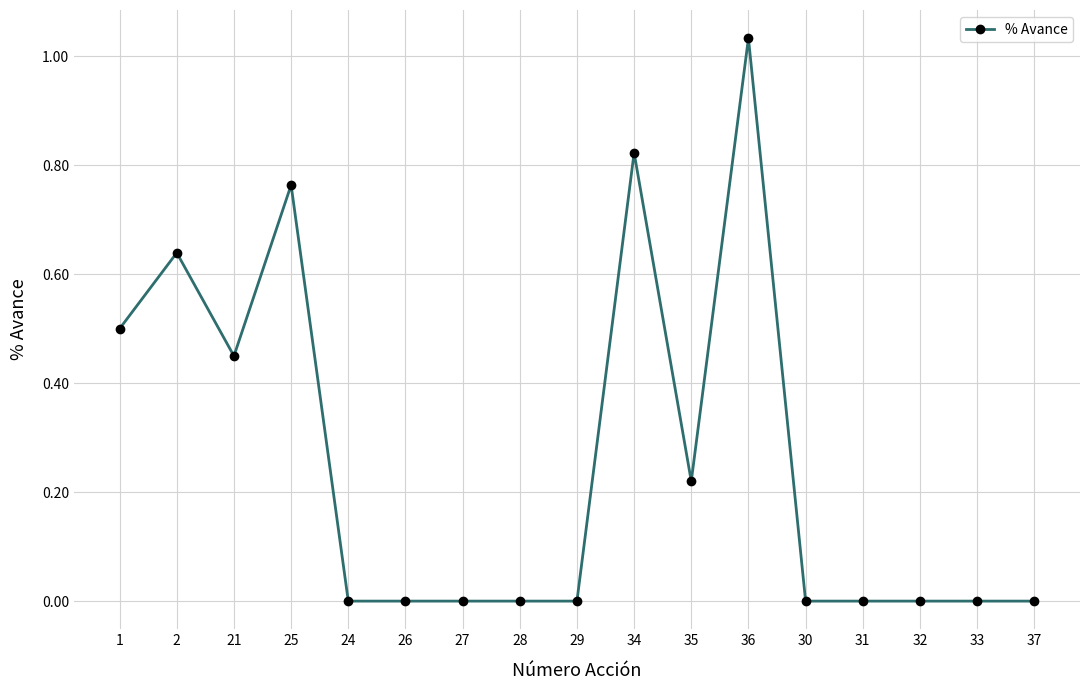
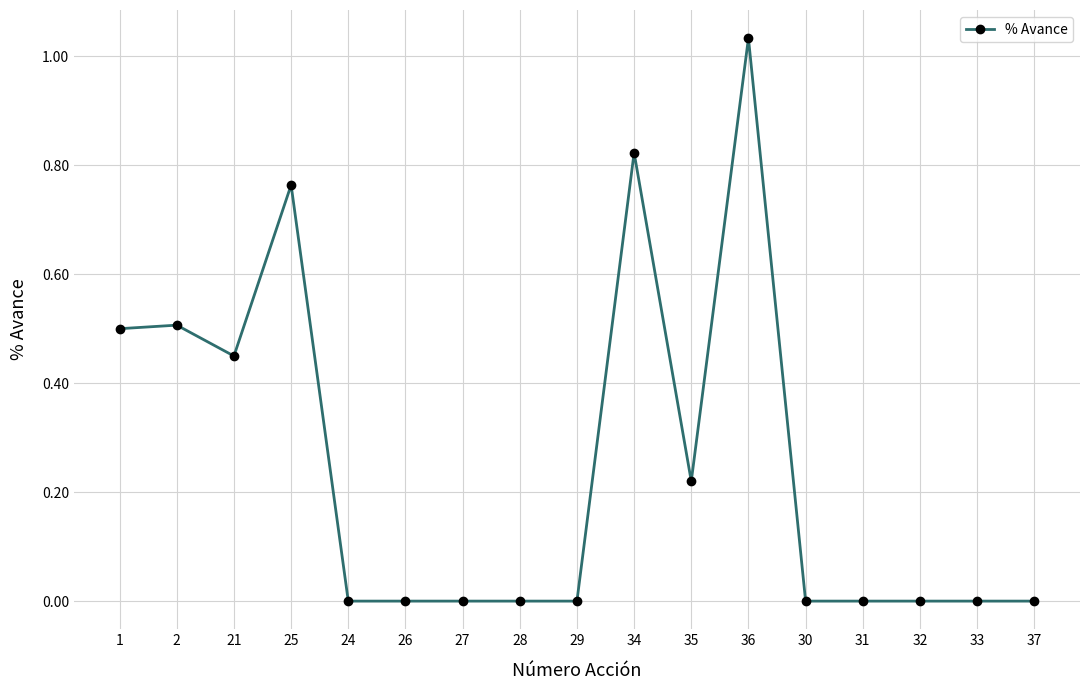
  {
    "1": 0.50,
-   "2": 0.64,
+   "2": 0.51,
    "21": 0.45,
    "25": 0.76,
    "24": 0.00,
    "26": 0.00,
    "27": 0.00,
    "28": 0.00,
    "29": 0.00,
    "34": 0.82,
    "35": 0.22,
    "36": 1.03,
    "30": 0.00,
    "31": 0.00,
    "32": 0.00,
    "33": 0.00,
    "37": 0.00
  }
